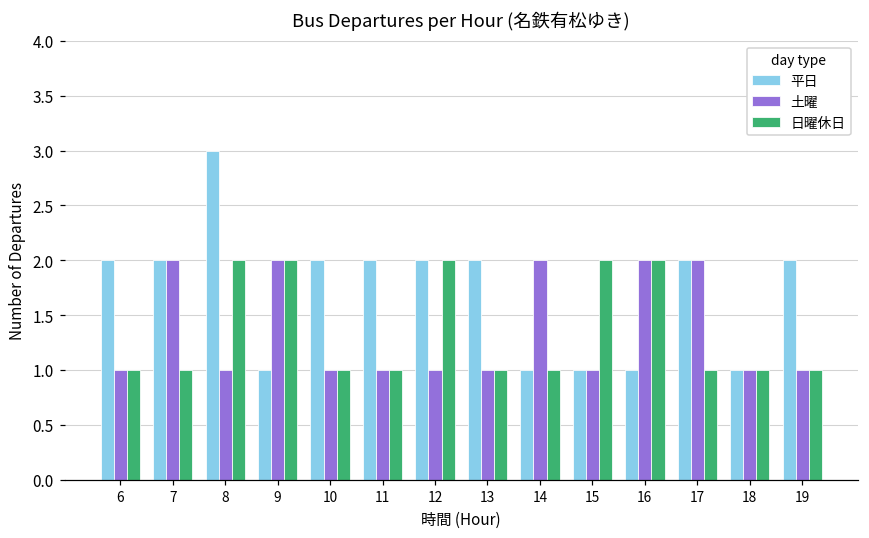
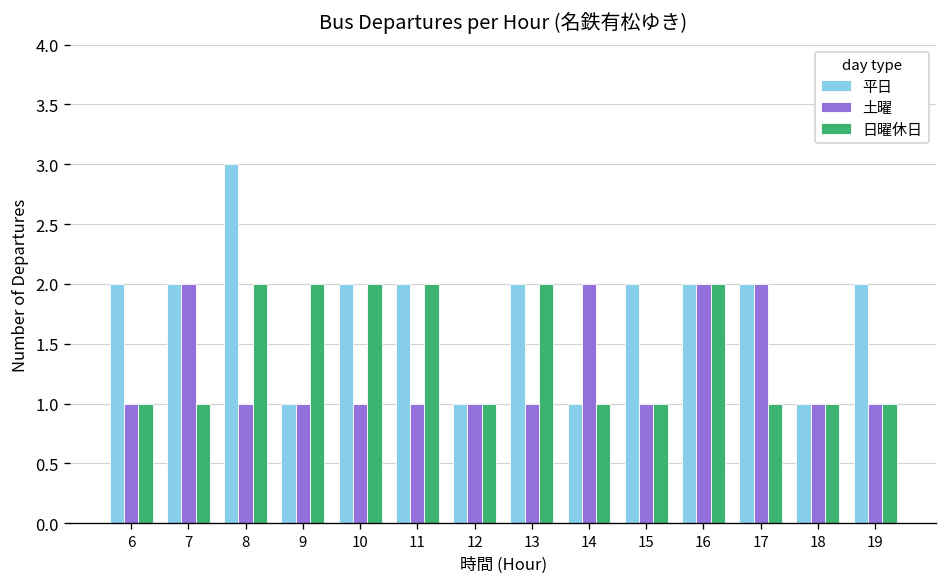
  {
    "平日": {
      "6": 2,
      "7": 2,
      "8": 3,
      "9": 1,
      "10": 2,
      "11": 2,
-     "12": 2,
+     "12": 1,
      "13": 2,
      "14": 1,
-     "15": 1,
-     "16": 1,
+     "15": 2,
+     "16": 2,
      "17": 2,
      "18": 1,
      "19": 2
    },
    "土曜": {
      "6": 1,
      "7": 2,
      "8": 1,
-     "9": 2,
+     "9": 1,
      "10": 1,
      "11": 1,
      "12": 1,
      "13": 1,
      "14": 2,
      "15": 1,
      "16": 2,
      "17": 2,
      "18": 1,
      "19": 1
    },
    "日曜休日": {
      "6": 1,
      "7": 1,
      "8": 2,
      "9": 2,
-     "10": 1,
-     "11": 1,
-     "12": 2,
-     "13": 1,
+     "10": 2,
+     "11": 2,
+     "12": 1,
+     "13": 2,
      "14": 1,
-     "15": 2,
+     "15": 1,
      "16": 2,
      "17": 1,
      "18": 1,
      "19": 1
    }
  }
